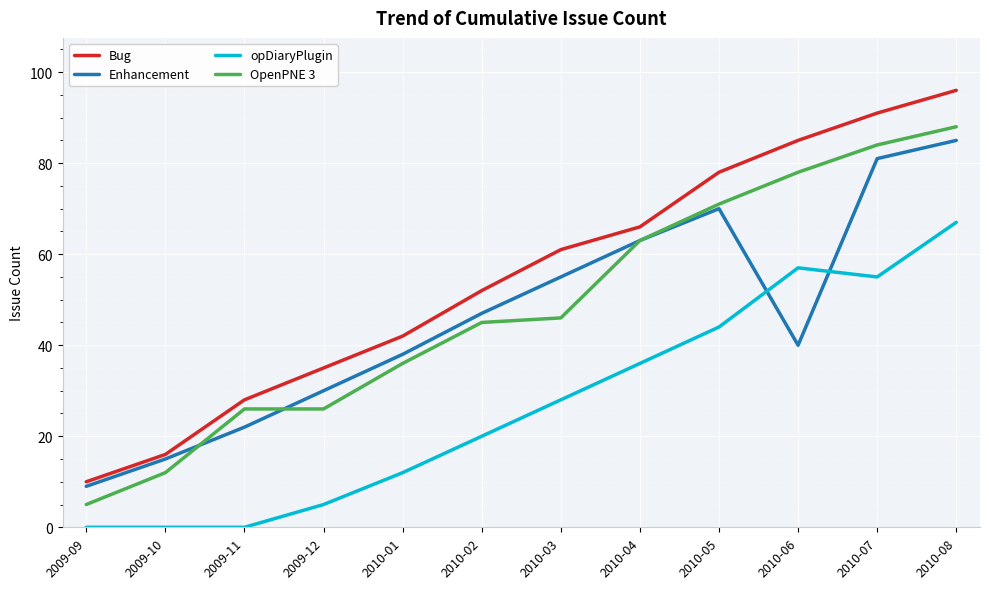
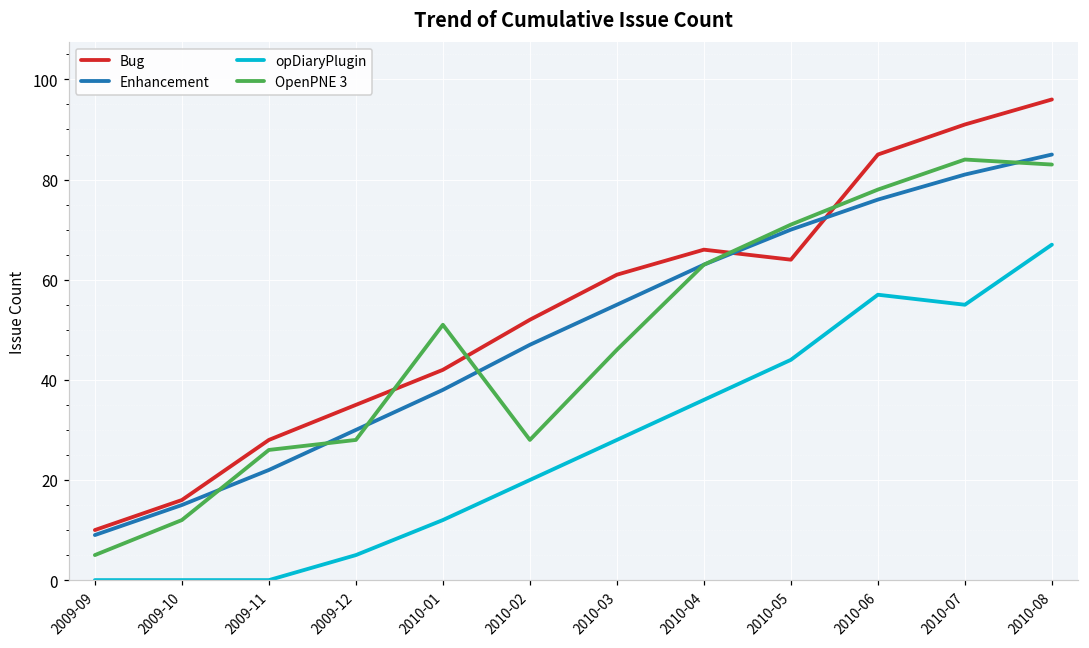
  {
    "Bug": {
      "2009-09": 10,
      "2009-10": 16,
      "2009-11": 28,
      "2009-12": 35,
      "2010-01": 42,
      "2010-02": 52,
      "2010-03": 61,
      "2010-04": 66,
-     "2010-05": 78,
+     "2010-05": 64,
      "2010-06": 85,
      "2010-07": 91,
      "2010-08": 96
    },
    "Enhancement": {
      "2009-09": 9,
      "2009-10": 15,
      "2009-11": 22,
      "2009-12": 30,
      "2010-01": 38,
      "2010-02": 47,
      "2010-03": 55,
      "2010-05": 70,
-     "2010-06": 40,
+     "2010-06": 76,
      "2010-07": 81,
      "2010-08": 85
    },
    "opDiaryPlugin": {
      "2009-09": 0,
      "2009-10": 0,
      "2009-11": 0,
      "2009-12": 5,
      "2010-01": 12,
      "2010-02": 20,
      "2010-03": 28,
      "2010-04": 36,
      "2010-05": 44,
      "2010-06": 57,
      "2010-07": 55,
      "2010-08": 67
    },
    "OpenPNE 3": {
      "2009-09": 5,
      "2009-10": 12,
      "2009-11": 26,
-     "2009-12": 26,
-     "2010-01": 36,
-     "2010-02": 45,
+     "2009-12": 28,
+     "2010-01": 51,
+     "2010-02": 28,
      "2010-03": 46,
      "2010-05": 71,
      "2010-06": 78,
      "2010-07": 84,
-     "2010-08": 88
+     "2010-08": 83
    }
  }
